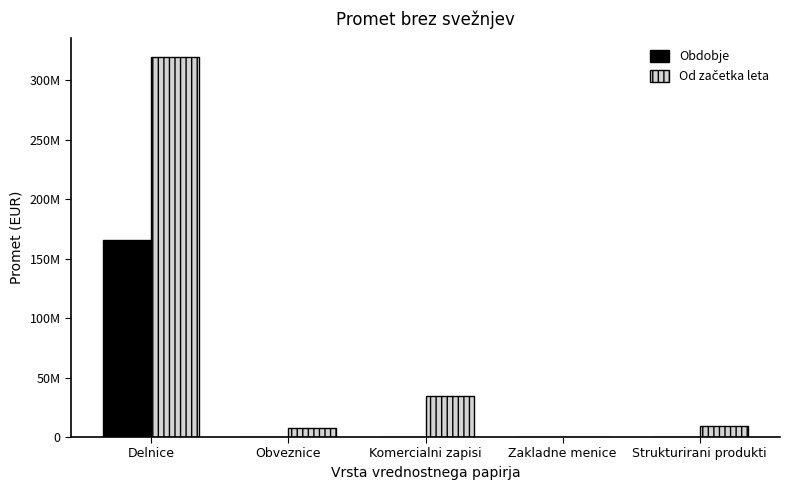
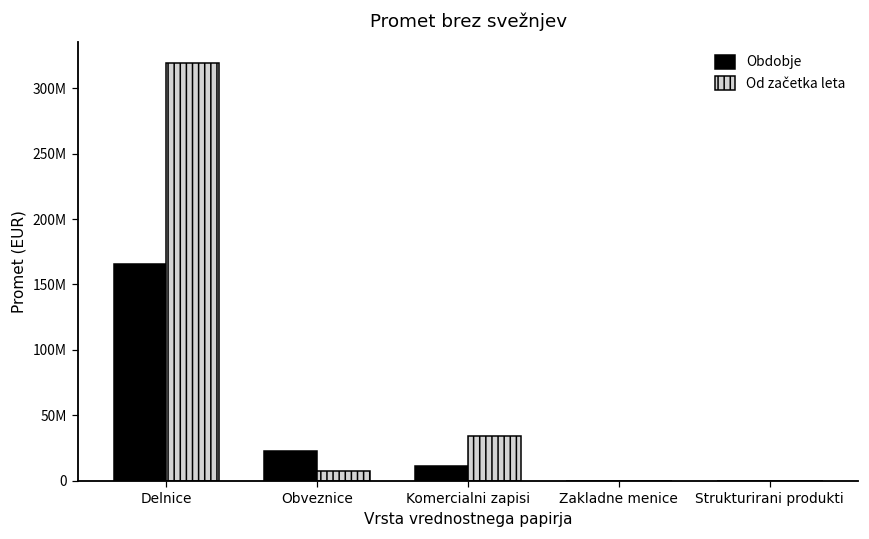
  {
    "Obdobje": {
      "Delnice": 166000000,
-     "Obveznice": 0,
-     "Komercialni zapisi": 0,
+     "Obveznice": 22000000,
+     "Komercialni zapisi": 11000000,
      "Zakladne menice": 0
    },
    "Od začetka leta": {
      "Delnice": 319000000,
      "Obveznice": 7000000,
      "Komercialni zapisi": 35000000,
      "Zakladne menice": 0,
-     "Strukturirani produkti": 9000000
+     "Strukturirani produkti": 0
    }
  }
